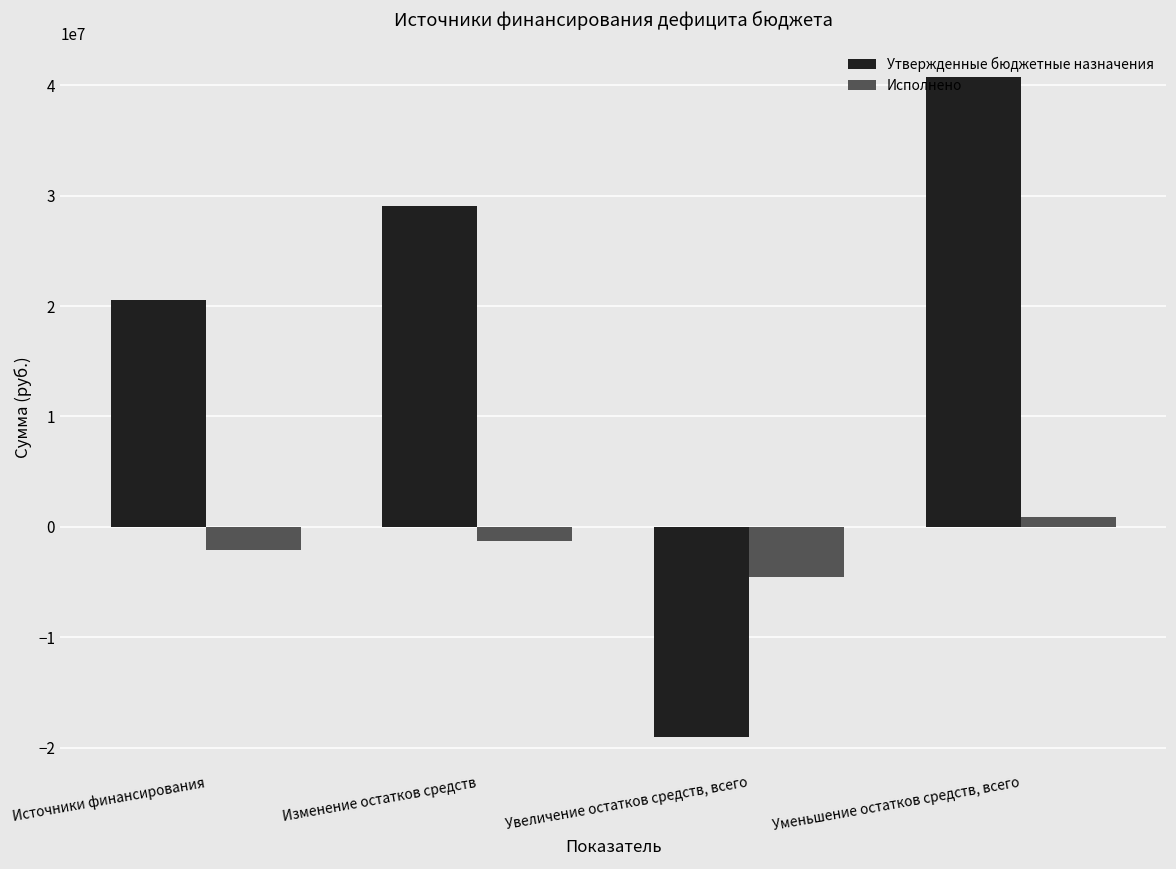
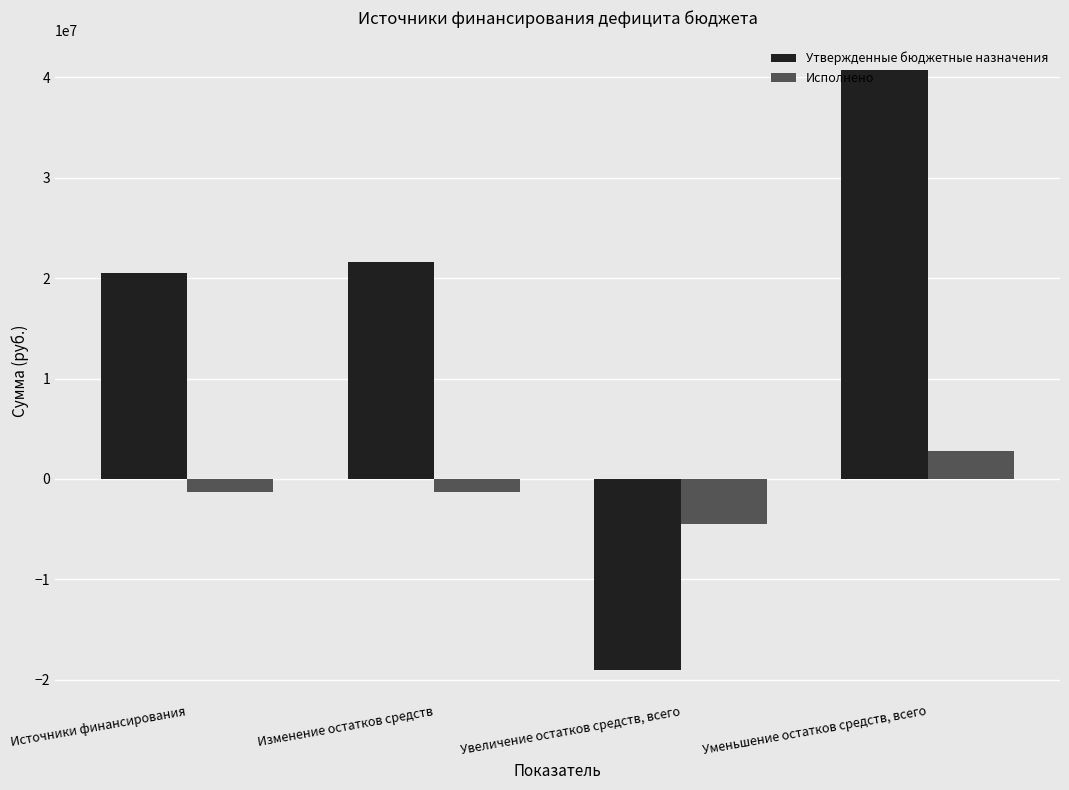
  {
    "Утвержденные бюджетные назначения": {
      "Источники финансирования": 20500000,
-     "Изменение остатков средств": 29000000,
+     "Изменение остатков средств": 21600000,
      "Увеличение остатков средств, всего": -19100000,
      "Уменьшение остатков средств, всего": 40700000
    },
    "Исполнено": {
-     "Источники финансирования": -2100000,
+     "Источники финансирования": -1200000,
      "Изменение остатков средств": -1200000,
      "Увеличение остатков средств, всего": -4500000,
-     "Уменьшение остатков средств, всего": 900000
+     "Уменьшение остатков средств, всего": 2800000
    }
  }
